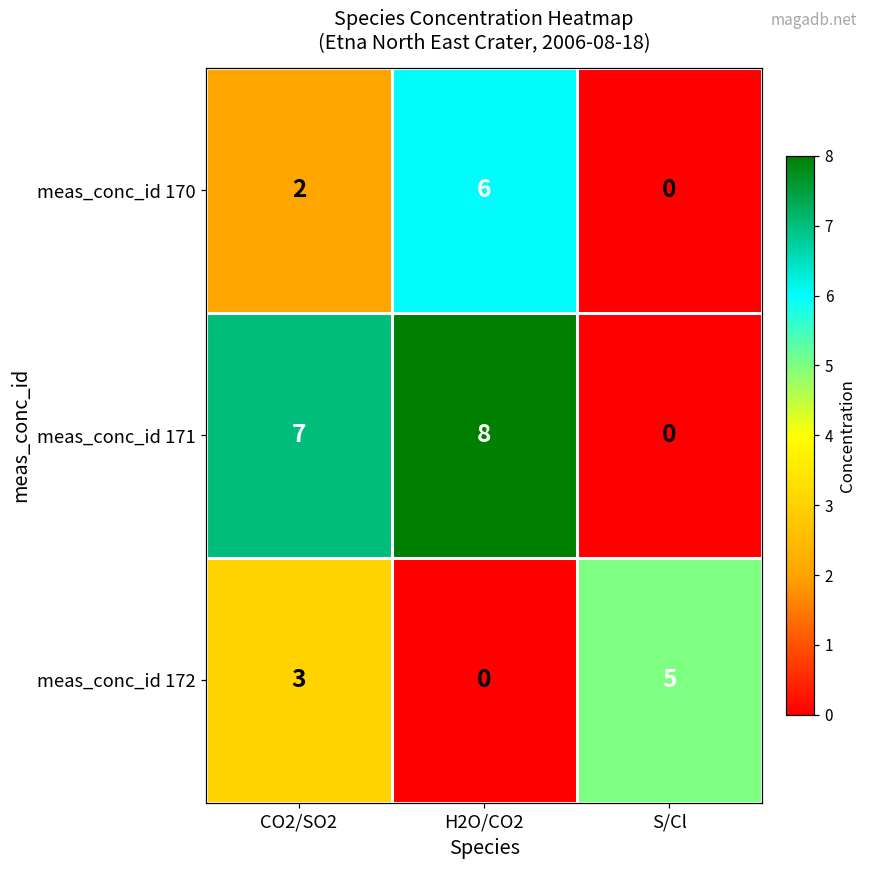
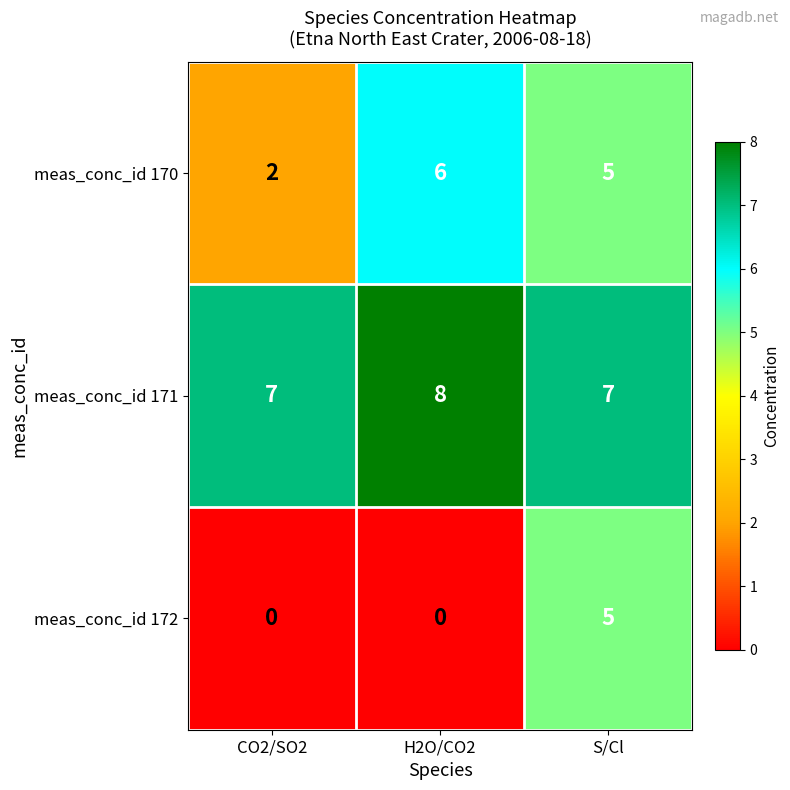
  {
    "meas_conc_id 170": {
      "CO2/SO2": 2,
      "H2O/CO2": 6,
-     "S/Cl": 0
+     "S/Cl": 5
    },
    "meas_conc_id 171": {
      "CO2/SO2": 7,
      "H2O/CO2": 8,
-     "S/Cl": 0
+     "S/Cl": 7
    },
    "meas_conc_id 172": {
-     "CO2/SO2": 3,
+     "CO2/SO2": 0,
      "H2O/CO2": 0,
      "S/Cl": 5
    }
  }
